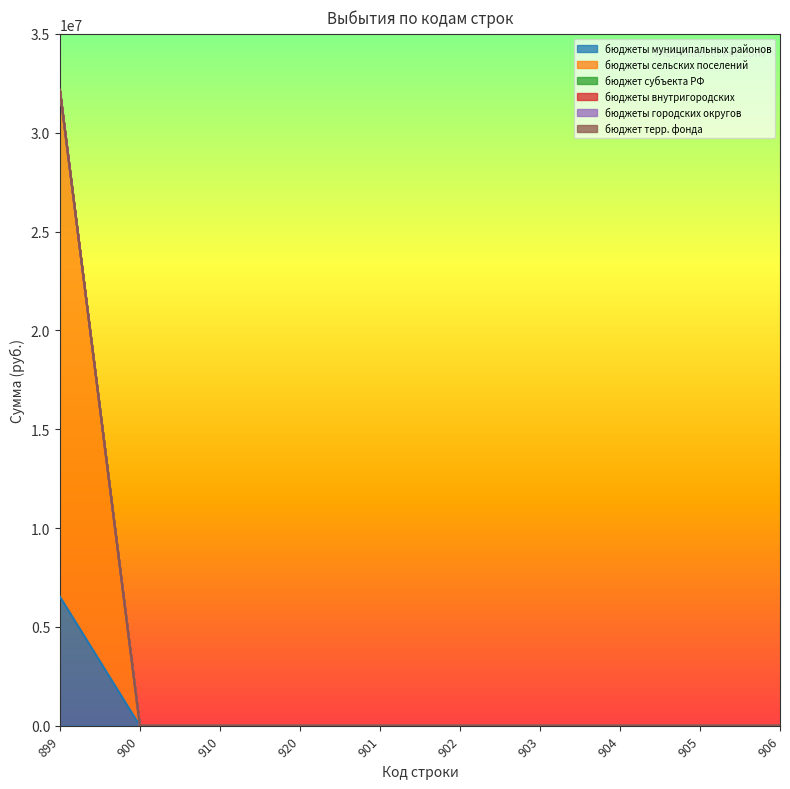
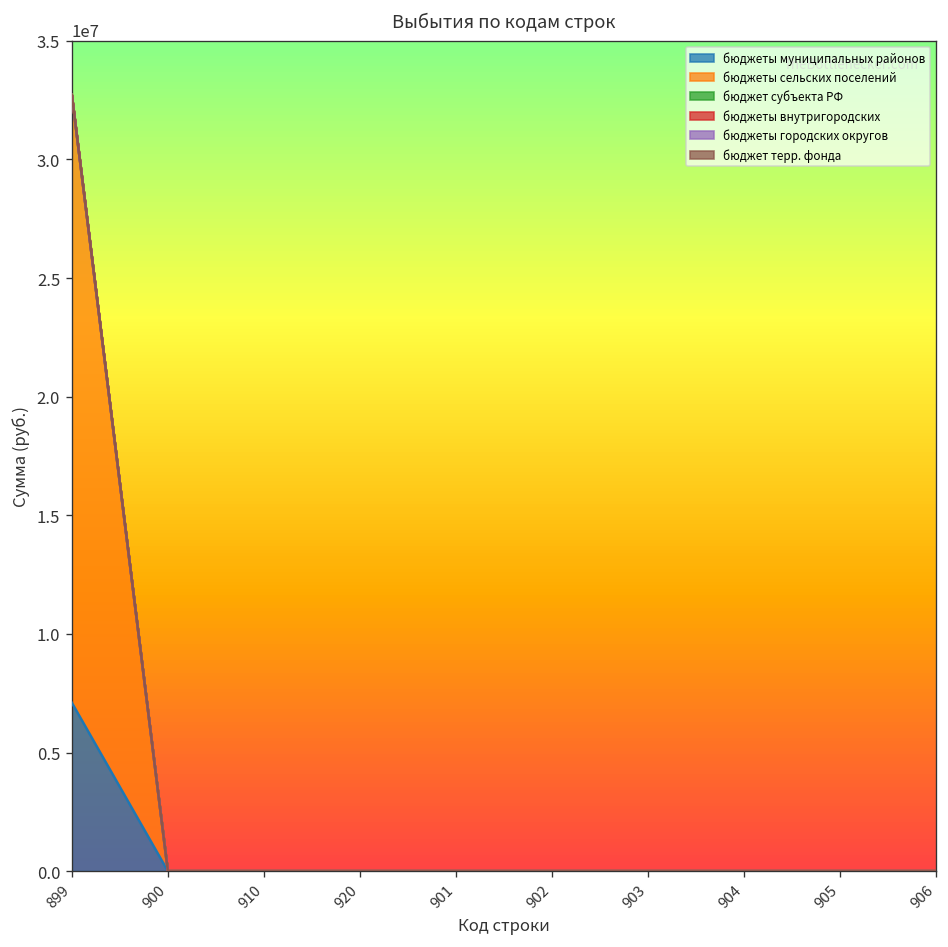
  {
    "бюджеты муниципальных районов": {
-     "899": 6500000
+     "899": 7100000
    }
  }
